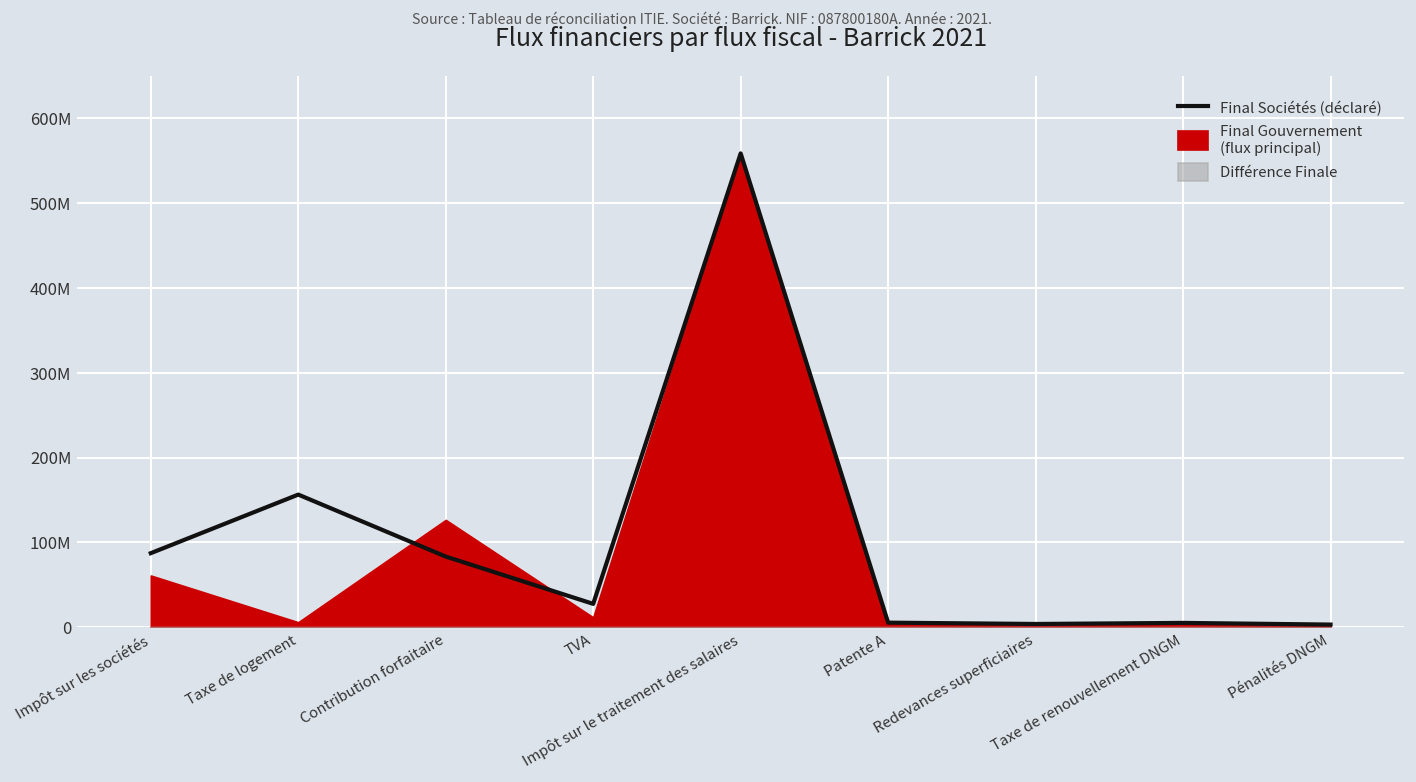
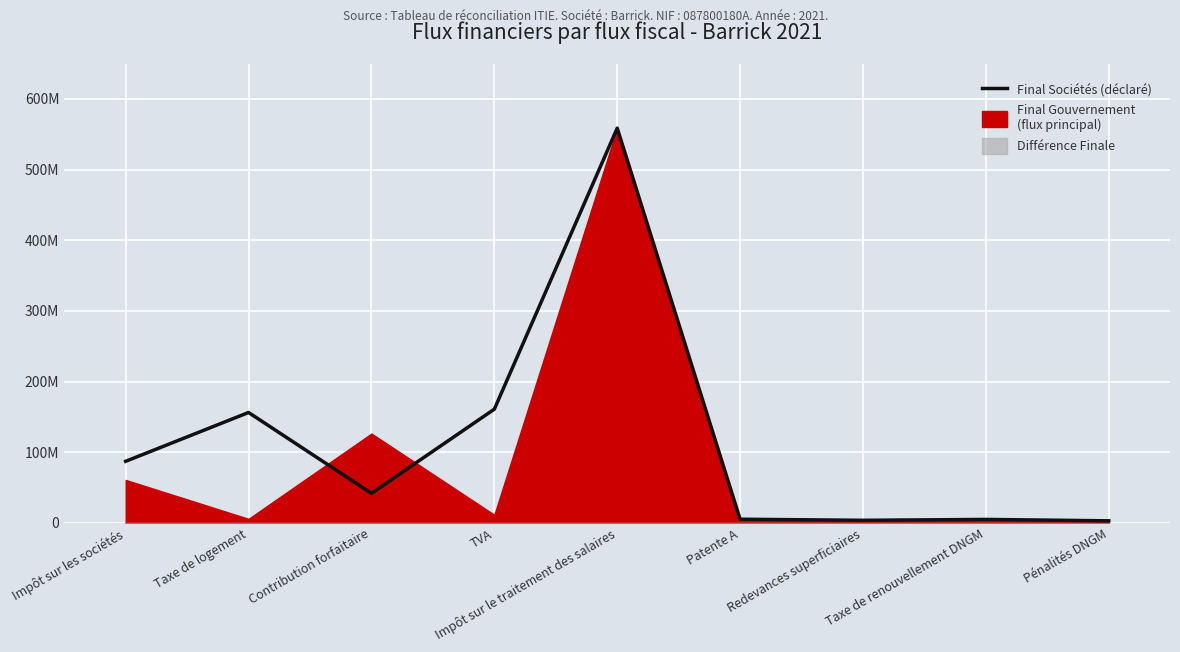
  {
    "Final Sociétés (déclaré)": {
      "Impôt sur les sociétés": 90000000,
      "Taxe de logement": 160000000,
-     "Contribution forfaitaire": 80000000,
-     "TVA": 30000000
+     "Contribution forfaitaire": 40000000,
+     "TVA": 160000000
    }
  }
